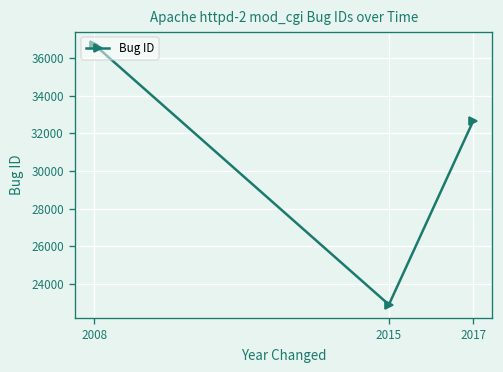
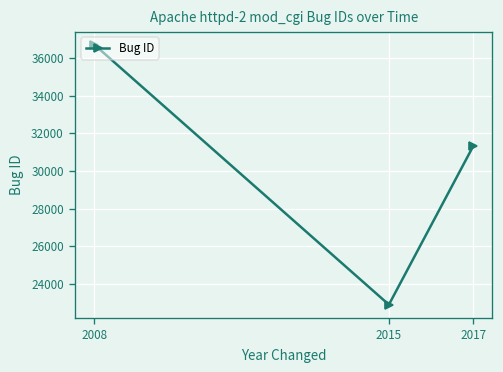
  {
    "2015": 22900,
-   "2017": 32600
+   "2017": 31300
  }
